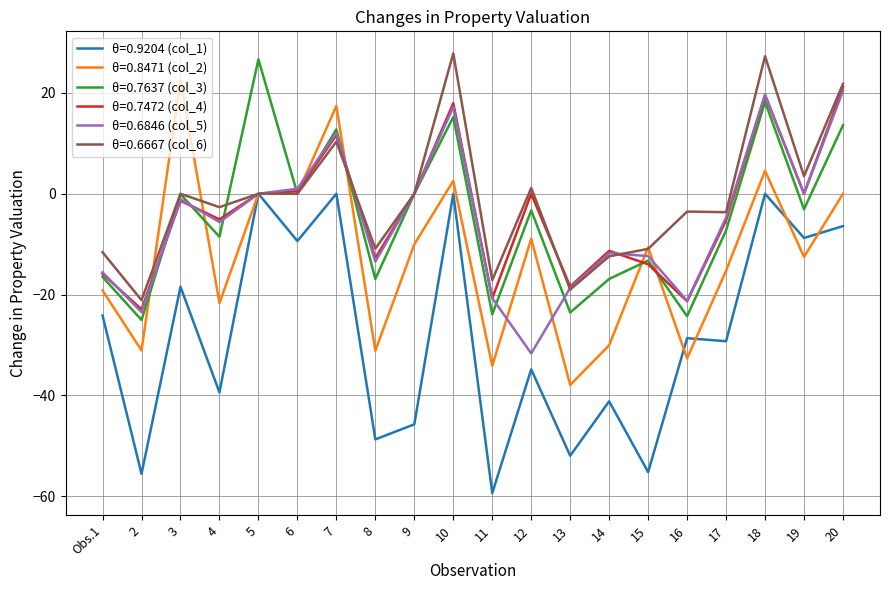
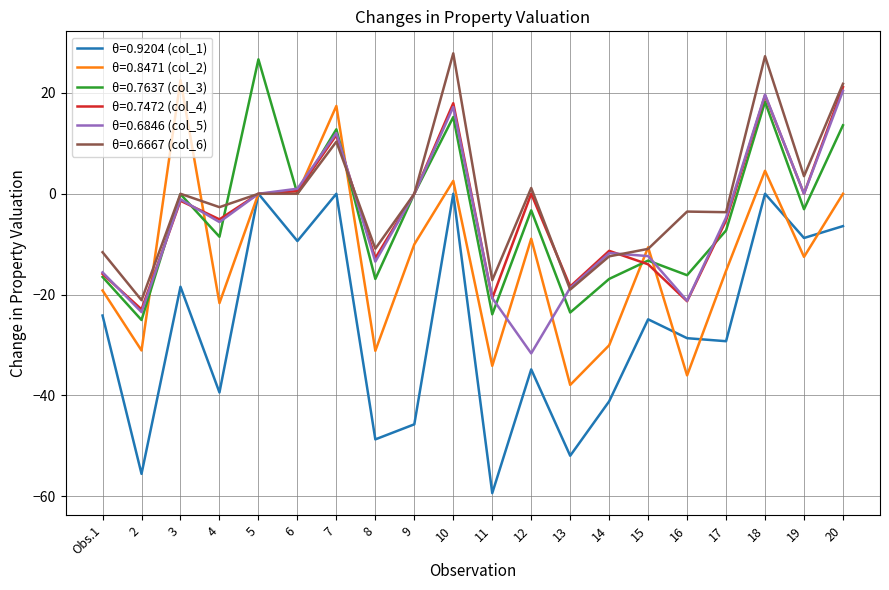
  {
    "θ=0.9204 (col_1)": {
      "Obs.1": -24,
      "2": -56,
      "3": -18,
      "4": -39,
      "6": -9,
      "7": 0,
      "8": -49,
      "9": -46,
      "10": 0,
      "11": -59,
      "12": -35,
      "13": -52,
      "14": -41,
-     "15": -55,
+     "15": -25,
      "16": -29,
      "17": -29,
      "18": 0,
      "19": -9,
      "20": -6
    },
    "θ=0.8471 (col_2)": {
      "Obs.1": -19,
      "2": -31,
      "4": -22,
      "7": 17,
      "8": -31,
      "9": -10,
      "10": 3,
      "11": -34,
      "12": -9,
      "13": -38,
      "14": -30,
-     "16": -33,
+     "16": -36,
      "17": -15,
      "18": 5,
      "19": -13,
      "20": 0
    },
    "θ=0.7637 (col_3)": {
      "Obs.1": -16,
      "2": -25,
      "4": -9,
      "5": 27,
      "7": 13,
      "8": -17,
      "10": 15,
      "11": -24,
      "12": -3,
      "13": -24,
      "14": -17,
      "15": -13,
-     "16": -24,
+     "16": -16,
      "17": -7,
      "18": 18,
      "19": -3,
      "20": 14
    },
    "θ=0.7472 (col_4)": {
      "2": -23,
      "4": -5,
      "8": -13,
      "10": 18,
      "12": 0,
      "15": -14,
      "17": -5,
      "20": 21
    },
    "θ=0.6846 (col_5)": {
      "2": -23,
      "4": -6,
      "8": -13,
      "10": 17,
      "12": -32,
      "15": -12,
      "17": -5,
      "20": 20
    },
    "θ=0.6667 (col_6)": {
      "Obs.1": -12,
      "2": -21,
      "4": -3,
      "7": 10,
      "8": -11,
      "10": 28,
      "11": -17,
      "12": 1,
      "14": -12,
      "16": -4,
      "17": -4,
      "18": 27,
      "19": 3,
      "20": 22
    }
  }
